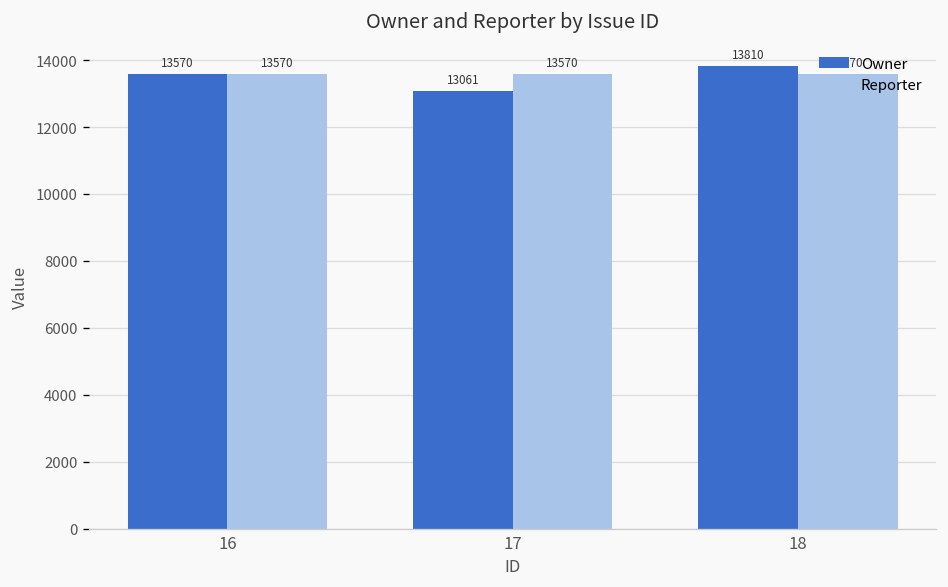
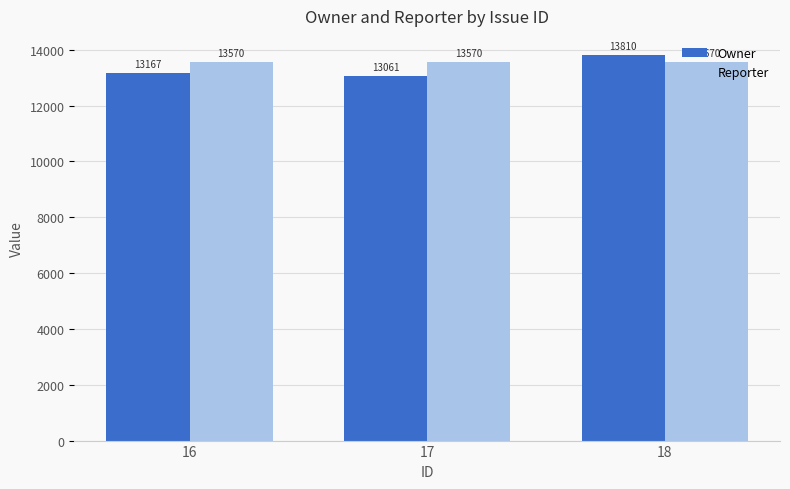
  {
    "Owner": {
-     "16": 13570,
+     "16": 13167,
      "17": 13061,
      "18": 13810
    },
    "Reporter": {
      "16": 13570,
      "17": 13570,
      "18": 13570
    }
  }
